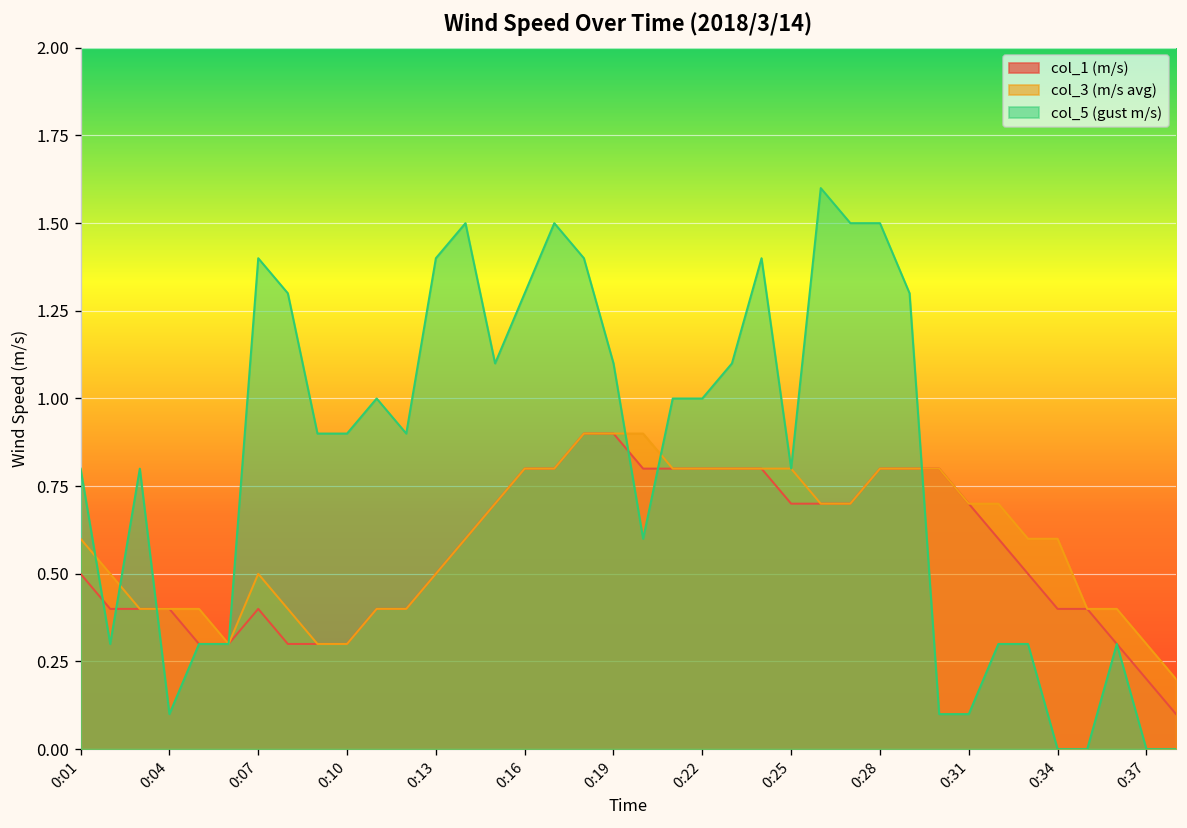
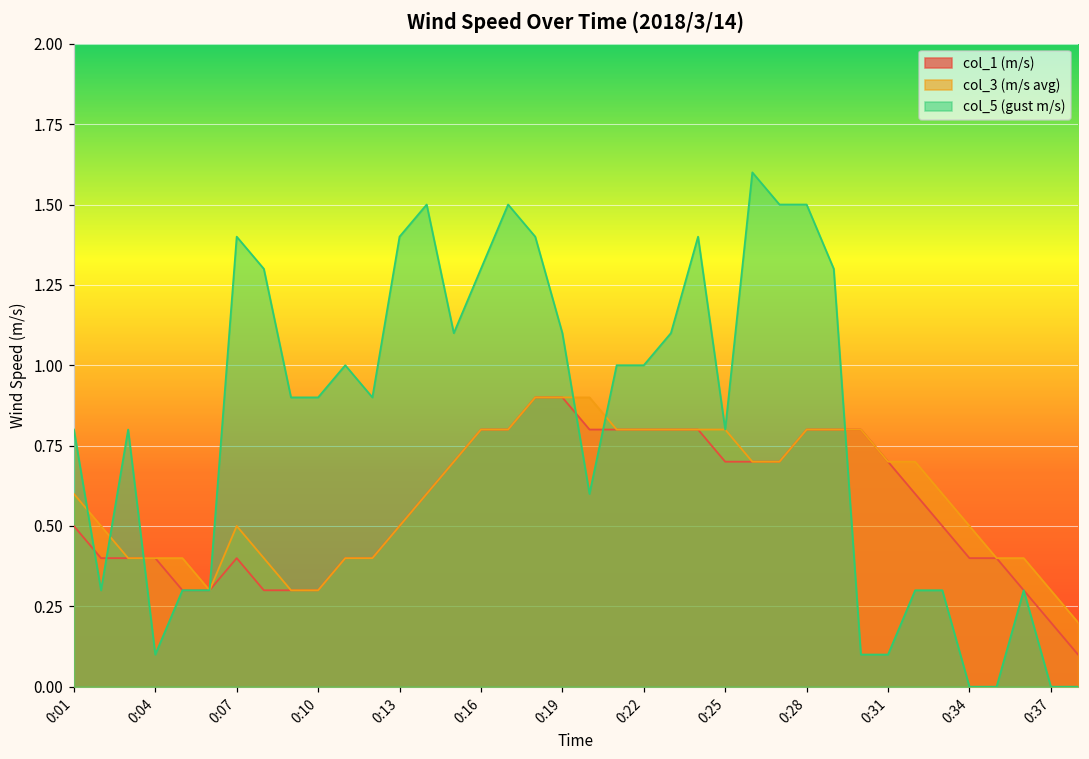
  {
    "col_1 (m/s)": {
      "0:01": 0.5,
      "0:07": 0.4,
      "0:25": 0.7,
      "0:34": 0.4,
      "0:37": 0.2
    },
    "col_3 (m/s avg)": {
      "0:01": 0.6,
      "0:07": 0.5,
-     "0:34": 0.6,
+     "0:34": 0.5,
      "0:37": 0.3
    },
    "col_5 (gust m/s)": {
      "0:01": 0.8,
      "0:04": 0.1,
      "0:07": 1.4,
      "0:10": 0.9,
      "0:13": 1.4,
      "0:16": 1.3,
      "0:19": 1.1,
      "0:22": 1.0,
      "0:28": 1.5,
      "0:31": 0.1,
      "0:34": 0.0,
      "0:37": 0.0
    }
  }
